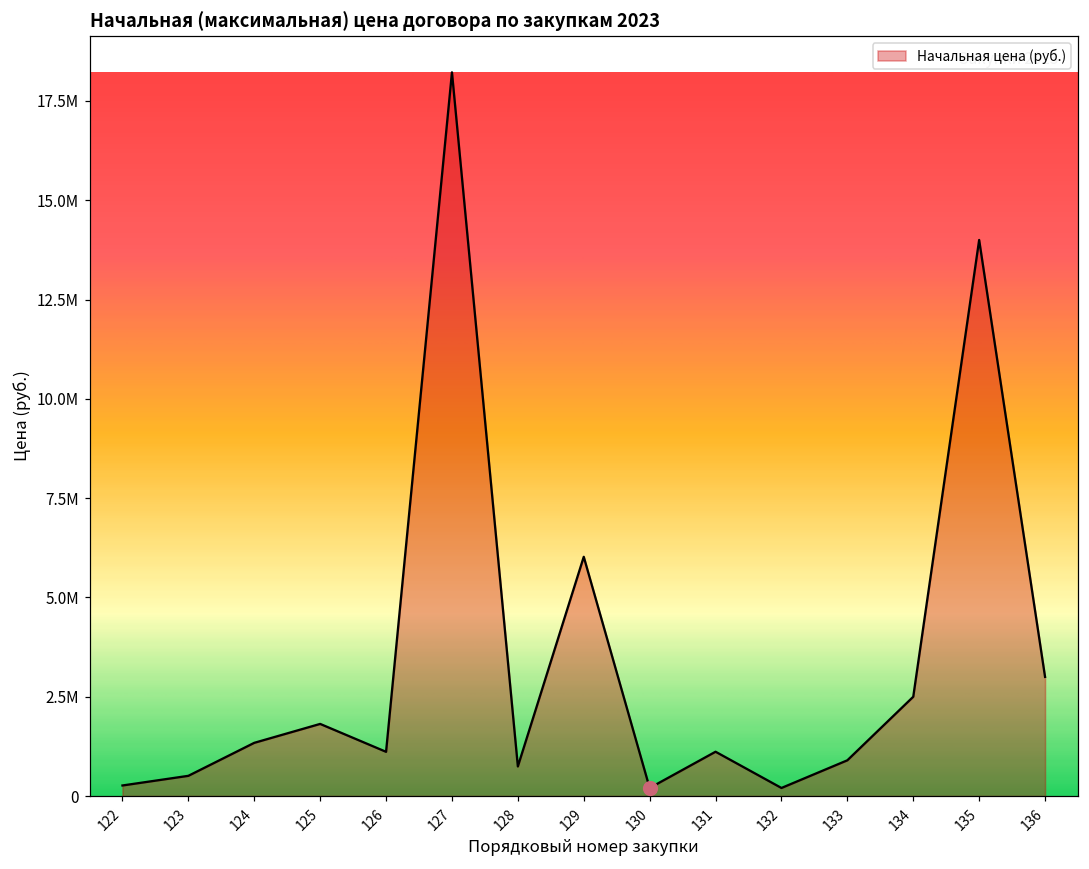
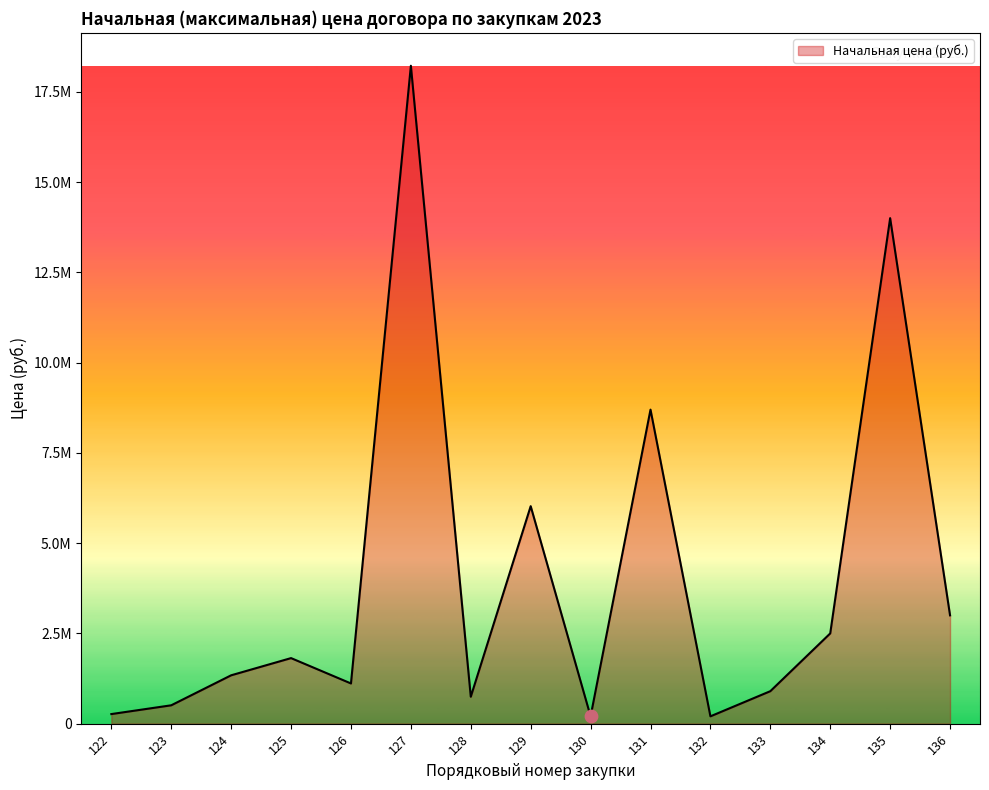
  {
    "Начальная цена (руб.)": {
      "122": 300000,
      "123": 500000,
      "124": 1300000,
      "125": 1800000,
      "126": 1100000,
      "127": 18200000,
      "128": 700000,
      "129": 6000000,
-     "131": 1100000,
+     "131": 8700000,
      "132": 200000,
      "133": 900000,
      "134": 2500000,
      "135": 14000000,
      "136": 3000000
    }
  }
